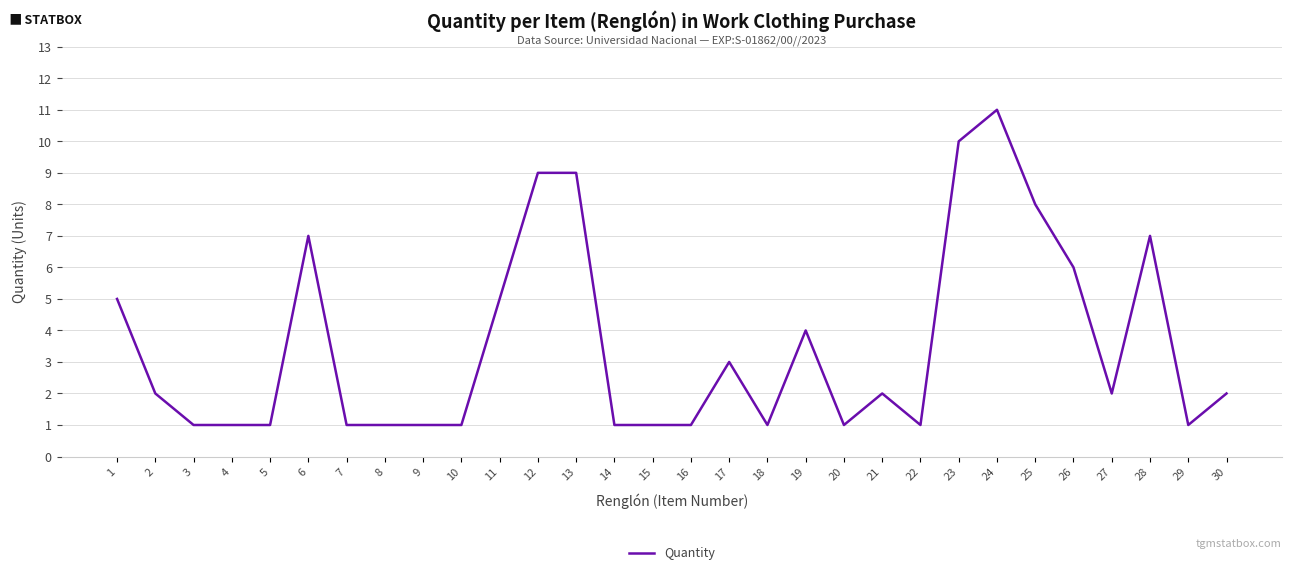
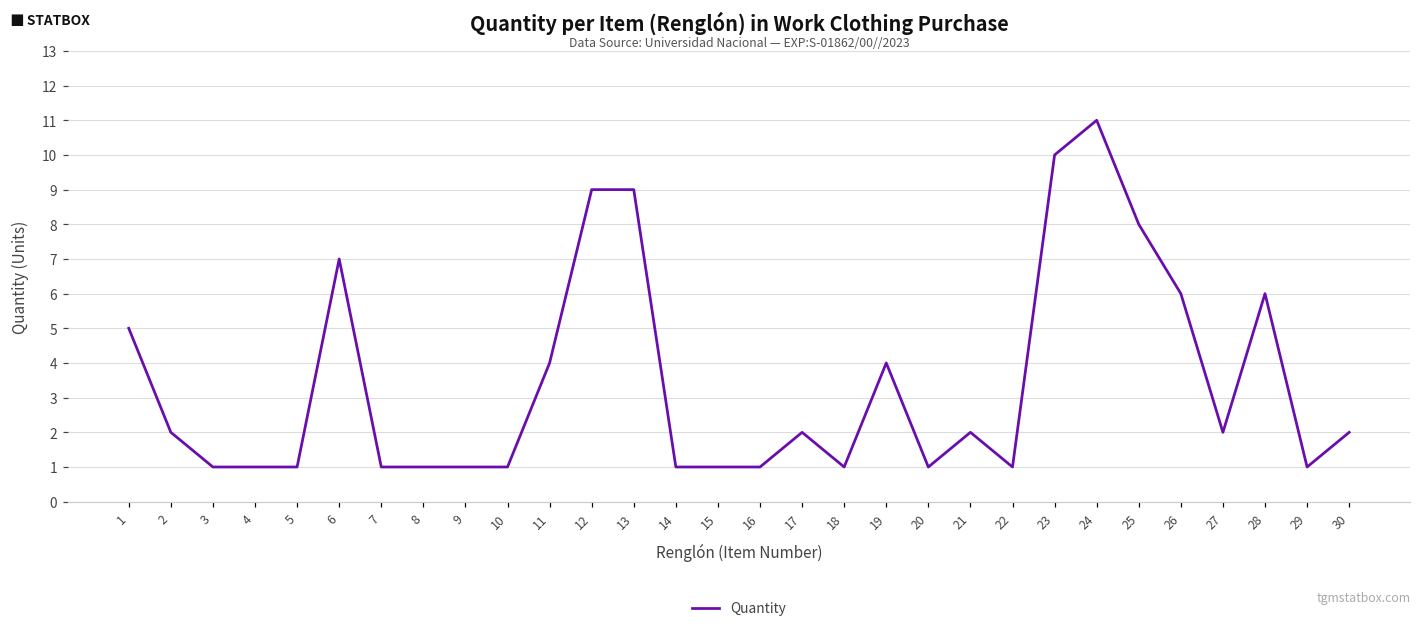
  {
    "1": 5,
    "2": 2,
    "3": 1,
    "4": 1,
    "5": 1,
    "6": 7,
    "7": 1,
    "8": 1,
    "9": 1,
    "10": 1,
-   "11": 5,
+   "11": 4,
    "12": 9,
    "13": 9,
    "14": 1,
    "15": 1,
    "16": 1,
-   "17": 3,
+   "17": 2,
    "18": 1,
    "19": 4,
    "20": 1,
    "21": 2,
    "22": 1,
    "23": 10,
    "24": 11,
    "25": 8,
    "26": 6,
    "27": 2,
-   "28": 7,
+   "28": 6,
    "29": 1,
    "30": 2
  }
